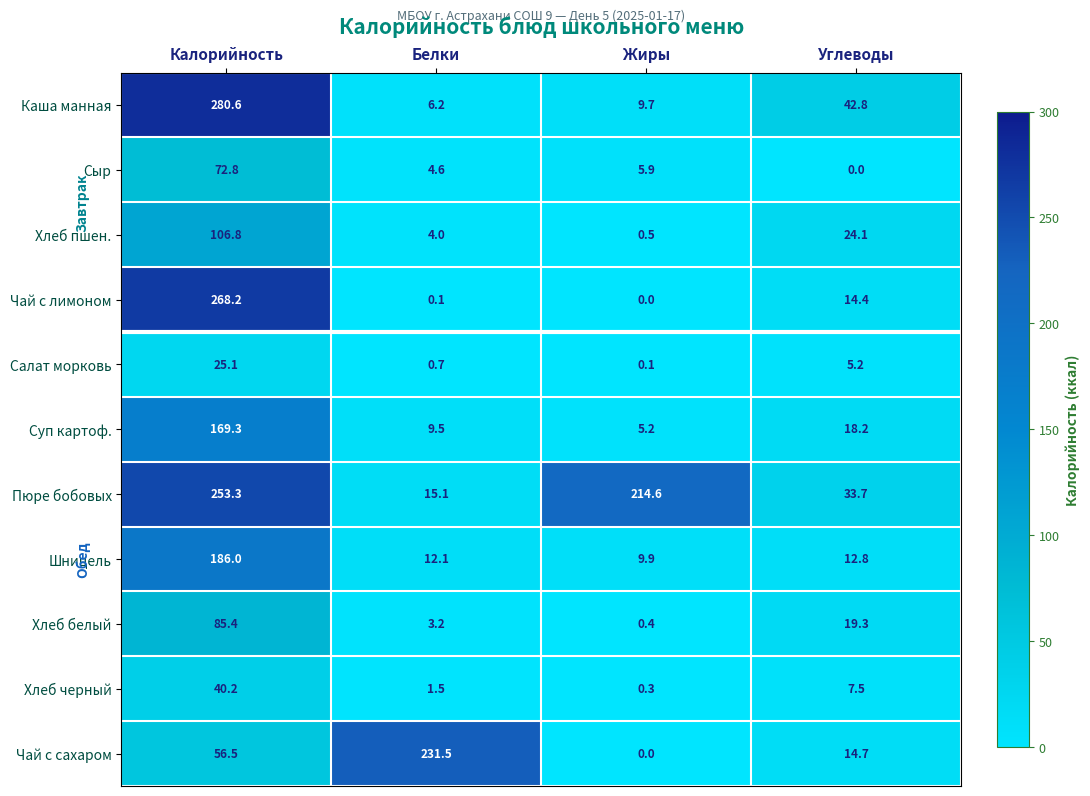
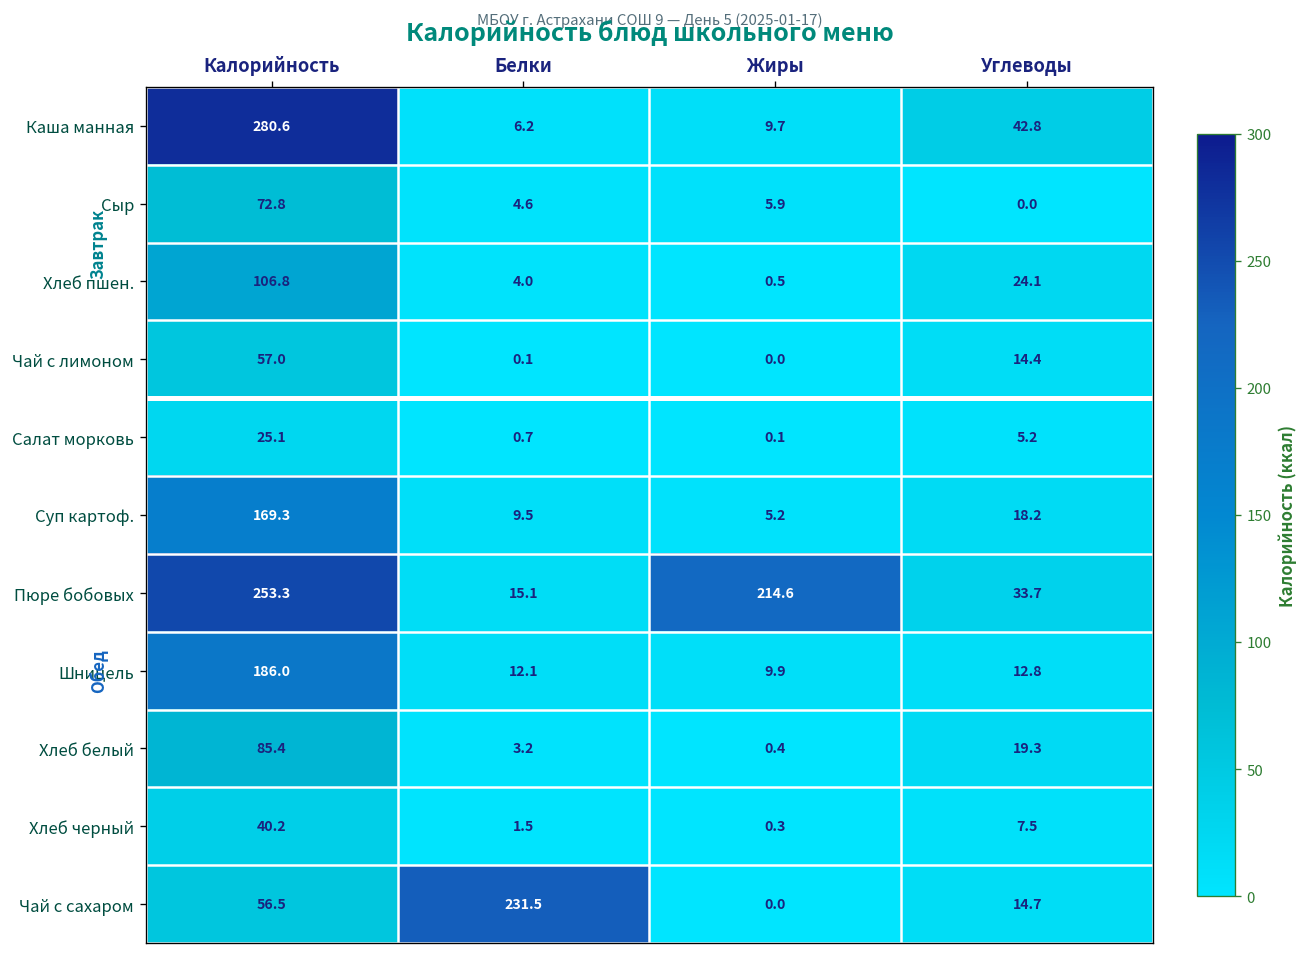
  {
    "Каша манная": {
      "Калорийность": 280.6,
      "Белки": 6.2,
      "Жиры": 9.7,
      "Углеводы": 42.8
    },
    "Сыр": {
      "Калорийность": 72.8,
      "Белки": 4.6,
      "Жиры": 5.9,
      "Углеводы": 0.0
    },
    "Хлеб пшен.": {
      "Калорийность": 106.8,
      "Белки": 4.0,
      "Жиры": 0.5,
      "Углеводы": 24.1
    },
    "Чай с лимоном": {
-     "Калорийность": 268.2,
+     "Калорийность": 57.0,
      "Белки": 0.1,
      "Жиры": 0.0,
      "Углеводы": 14.4
    },
    "Салат морковь": {
      "Калорийность": 25.1,
      "Белки": 0.7,
      "Жиры": 0.1,
      "Углеводы": 5.2
    },
    "Суп картоф.": {
      "Калорийность": 169.3,
      "Белки": 9.5,
      "Жиры": 5.2,
      "Углеводы": 18.2
    },
    "Пюре бобовых": {
      "Калорийность": 253.3,
      "Белки": 15.1,
      "Жиры": 214.6,
      "Углеводы": 33.7
    },
    "Шницель": {
      "Калорийность": 186.0,
      "Белки": 12.1,
      "Жиры": 9.9,
      "Углеводы": 12.8
    },
    "Хлеб белый": {
      "Калорийность": 85.4,
      "Белки": 3.2,
      "Жиры": 0.4,
      "Углеводы": 19.3
    },
    "Хлеб черный": {
      "Калорийность": 40.2,
      "Белки": 1.5,
      "Жиры": 0.3,
      "Углеводы": 7.5
    },
    "Чай с сахаром": {
      "Калорийность": 56.5,
      "Белки": 231.5,
      "Жиры": 0.0,
      "Углеводы": 14.7
    }
  }
